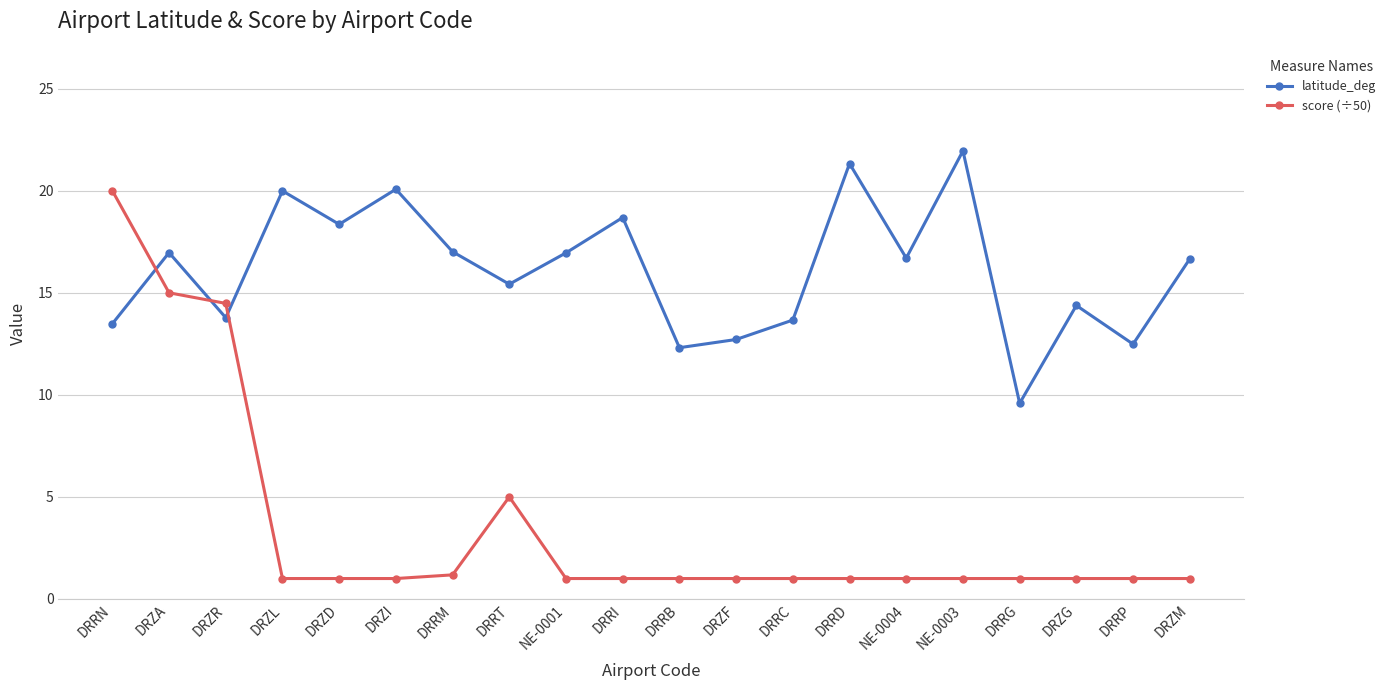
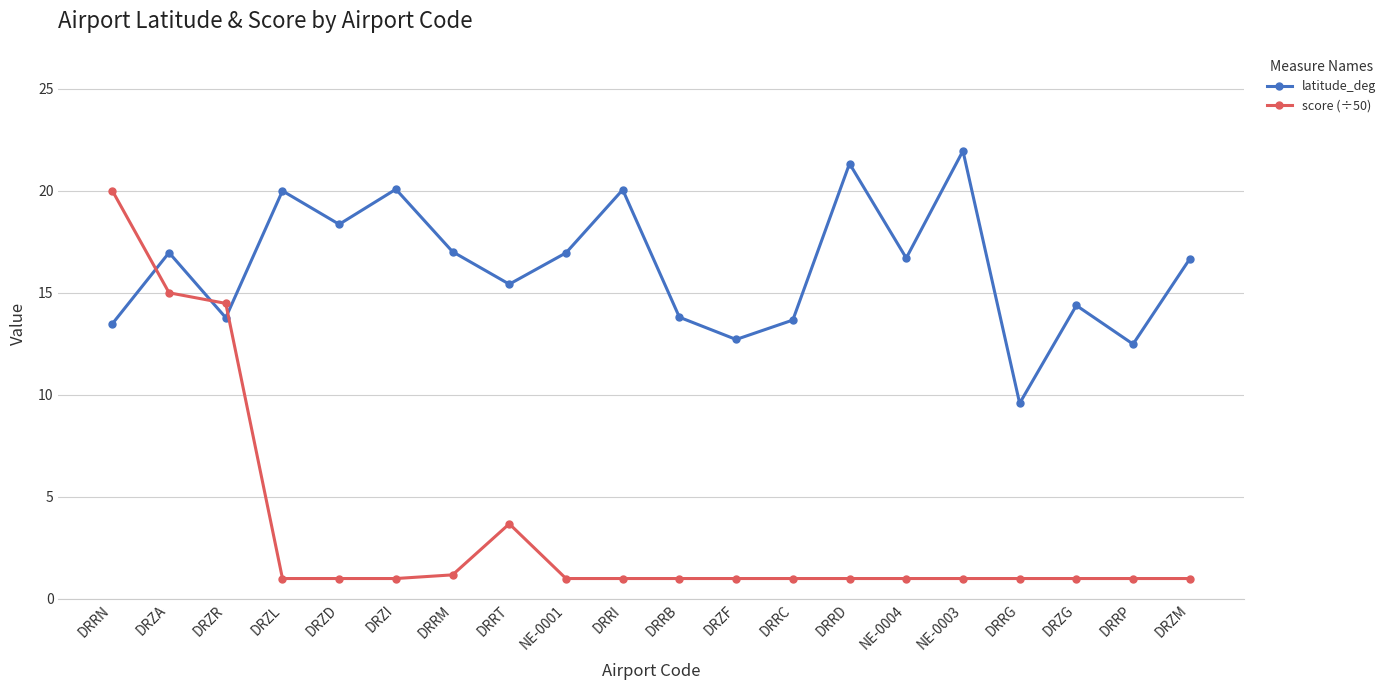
  {
    "latitude_deg": {
      "DRRN": 13.5,
      "DRZA": 17.0,
      "DRZR": 13.8,
      "DRZL": 20.0,
      "DRZD": 18.4,
      "DRZI": 20.1,
      "DRRM": 17.0,
      "DRRT": 15.4,
      "NE-0001": 17.0,
-     "DRRI": 18.7,
-     "DRRB": 12.3,
+     "DRRI": 20.0,
+     "DRRB": 13.8,
      "DRZF": 12.7,
      "DRRC": 13.7,
      "DRRD": 21.3,
      "NE-0004": 16.7,
      "NE-0003": 22.0,
      "DRRG": 9.6,
      "DRZG": 14.4,
      "DRRP": 12.5,
      "DRZM": 16.7
    },
    "score (÷50)": {
      "DRRN": 20.0,
      "DRZA": 15.0,
      "DRZR": 14.5,
      "DRZL": 1.0,
      "DRZD": 1.0,
      "DRZI": 1.0,
      "DRRM": 1.2,
-     "DRRT": 5.0,
+     "DRRT": 3.7,
      "NE-0001": 1.0,
      "DRRI": 1.0,
      "DRRB": 1.0,
      "DRZF": 1.0,
      "DRRC": 1.0,
      "DRRD": 1.0,
      "NE-0004": 1.0,
      "NE-0003": 1.0,
      "DRRG": 1.0,
      "DRZG": 1.0,
      "DRRP": 1.0,
      "DRZM": 1.0
    }
  }
